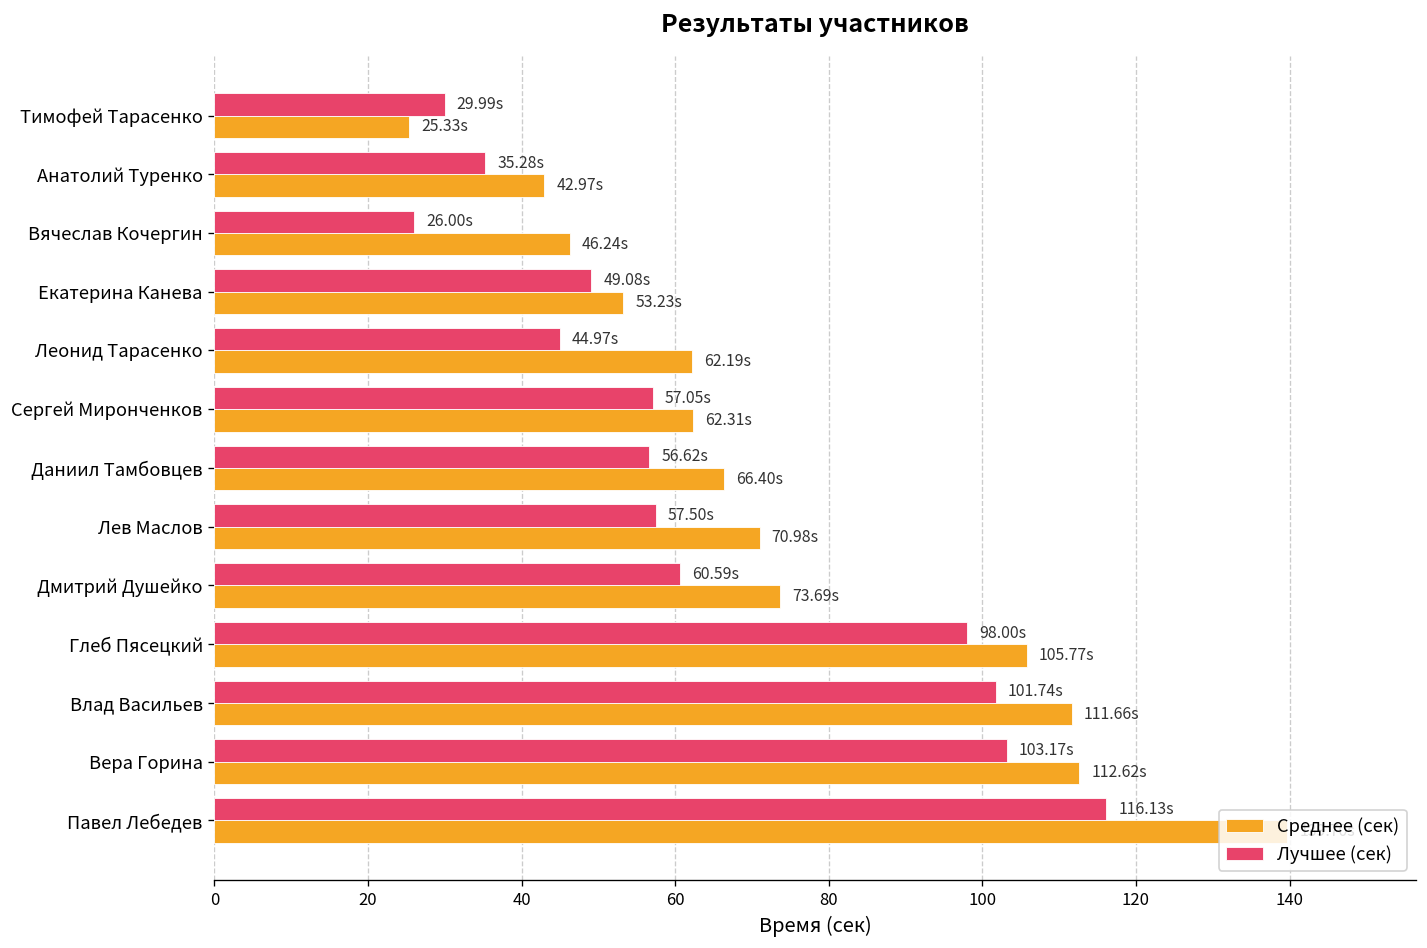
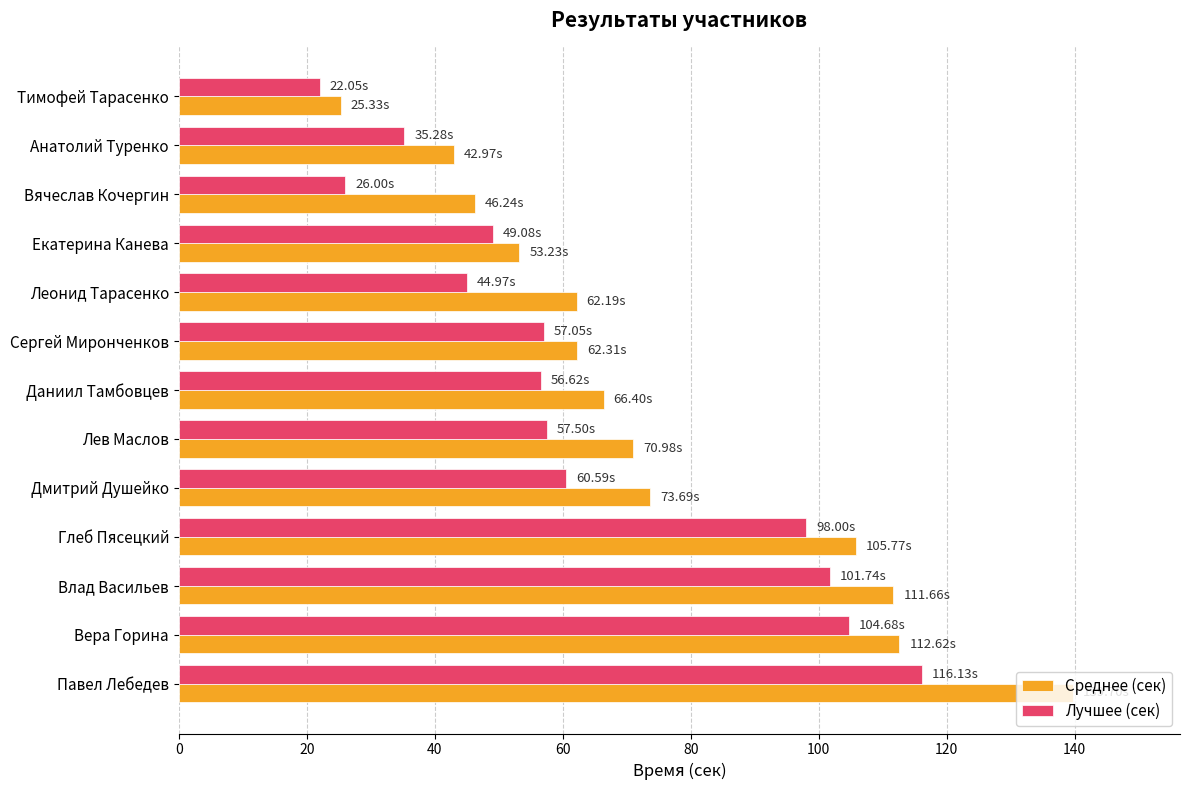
  {
    "Среднее (сек)": {
      "Тимофей Тарасенко": "25.33s",
      "Анатолий Туренко": "42.97s",
      "Вячеслав Кочергин": "46.24s",
      "Екатерина Канева": "53.23s",
      "Леонид Тарасенко": "62.19s",
      "Сергей Миронченков": "62.31s",
      "Даниил Тамбовцев": "66.40s",
      "Лев Маслов": "70.98s",
      "Дмитрий Душейко": "73.69s",
      "Глеб Пясецкий": "105.77s",
      "Влад Васильев": "111.66s",
      "Вера Горина": "112.62s"
    },
    "Лучшее (сек)": {
-     "Тимофей Тарасенко": "29.99s",
+     "Тимофей Тарасенко": "22.05s",
      "Анатолий Туренко": "35.28s",
      "Вячеслав Кочергин": "26.00s",
      "Екатерина Канева": "49.08s",
      "Леонид Тарасенко": "44.97s",
      "Сергей Миронченков": "57.05s",
      "Даниил Тамбовцев": "56.62s",
      "Лев Маслов": "57.50s",
      "Дмитрий Душейко": "60.59s",
      "Глеб Пясецкий": "98.00s",
      "Влад Васильев": "101.74s",
-     "Вера Горина": "103.17s",
+     "Вера Горина": "104.68s",
      "Павел Лебедев": "116.13s"
    }
  }
